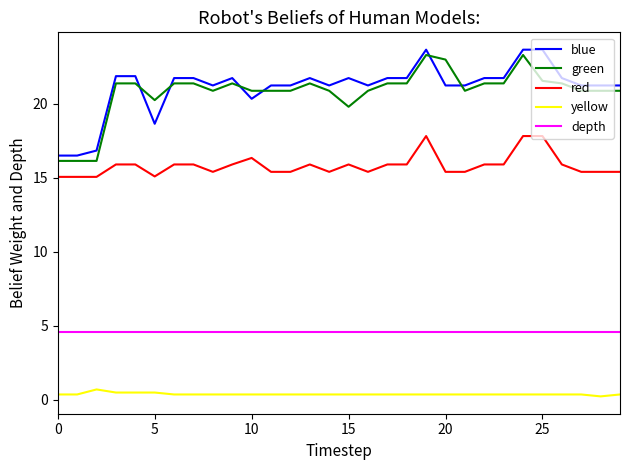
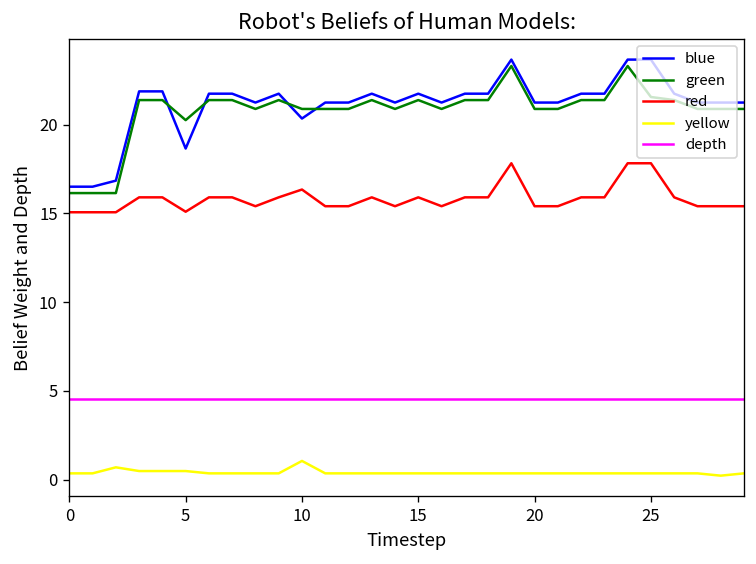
  {
    "blue": {
      "0": 16.5,
      "5": 18.7,
      "10": 20.4,
      "15": 21.8,
      "20": 21.3
    },
    "green": {
      "0": 16.2,
      "5": 20.3,
      "10": 20.9,
-     "15": 19.8,
-     "20": 23.0
+     "15": 21.4,
+     "20": 20.9
    },
    "red": {
      "0": 15.1,
      "5": 15.1,
      "10": 16.4,
      "15": 15.9,
      "20": 15.4
    },
    "yellow": {
      "0": 0.4,
      "5": 0.5,
-     "10": 0.4,
+     "10": 1.1,
      "15": 0.4,
      "20": 0.4,
      "25": 0.4
    },
    "depth": {
      "0": 4.6,
      "5": 4.6,
      "10": 4.6,
      "15": 4.6,
      "20": 4.6,
      "25": 4.6
    }
  }
